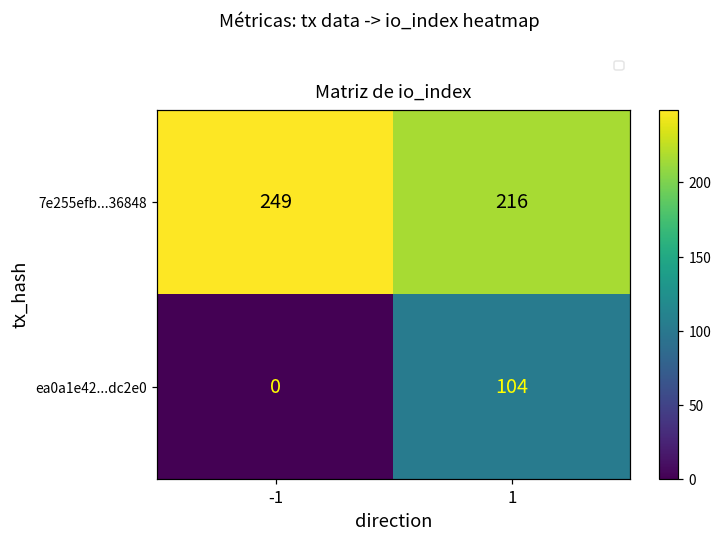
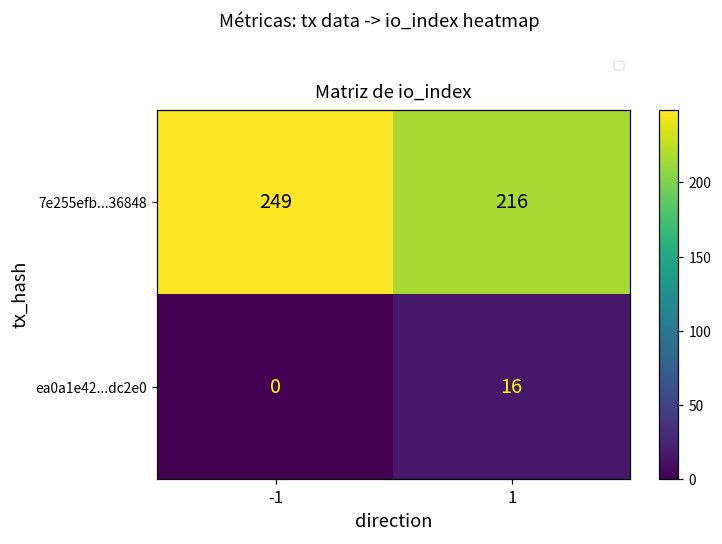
  {
    "7e255efb...36848": {
      "-1": 249,
      "1": 216
    },
    "ea0a1e42...dc2e0": {
      "-1": 0,
-     "1": 104
+     "1": 16
    }
  }
